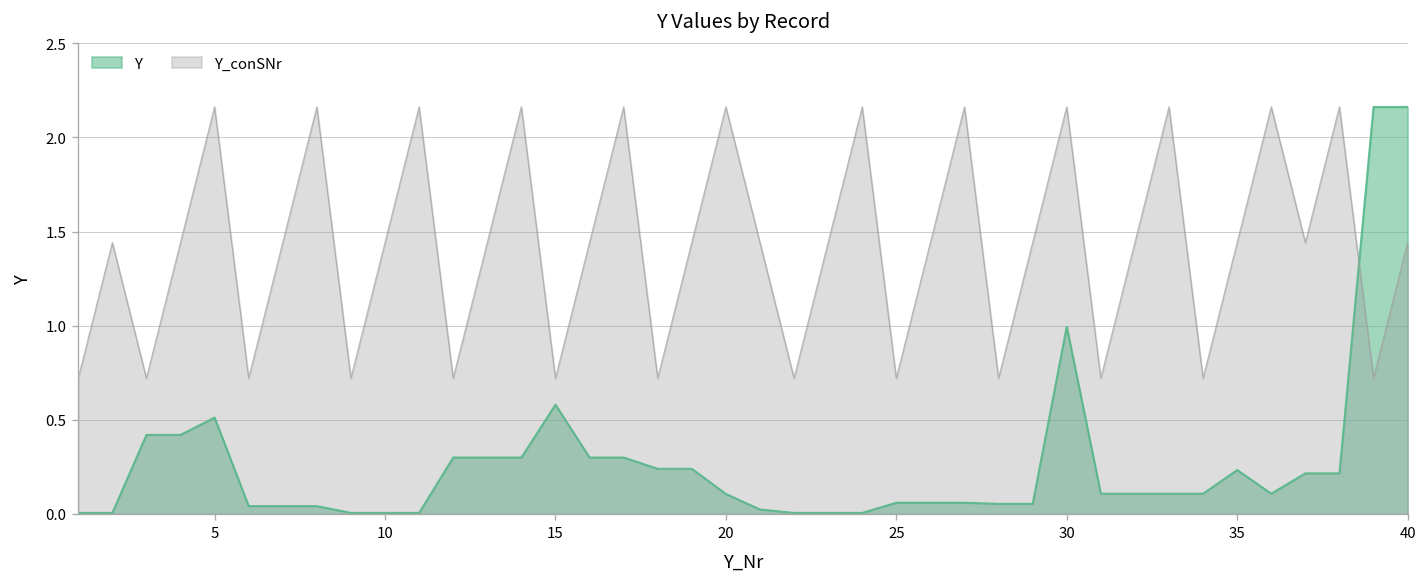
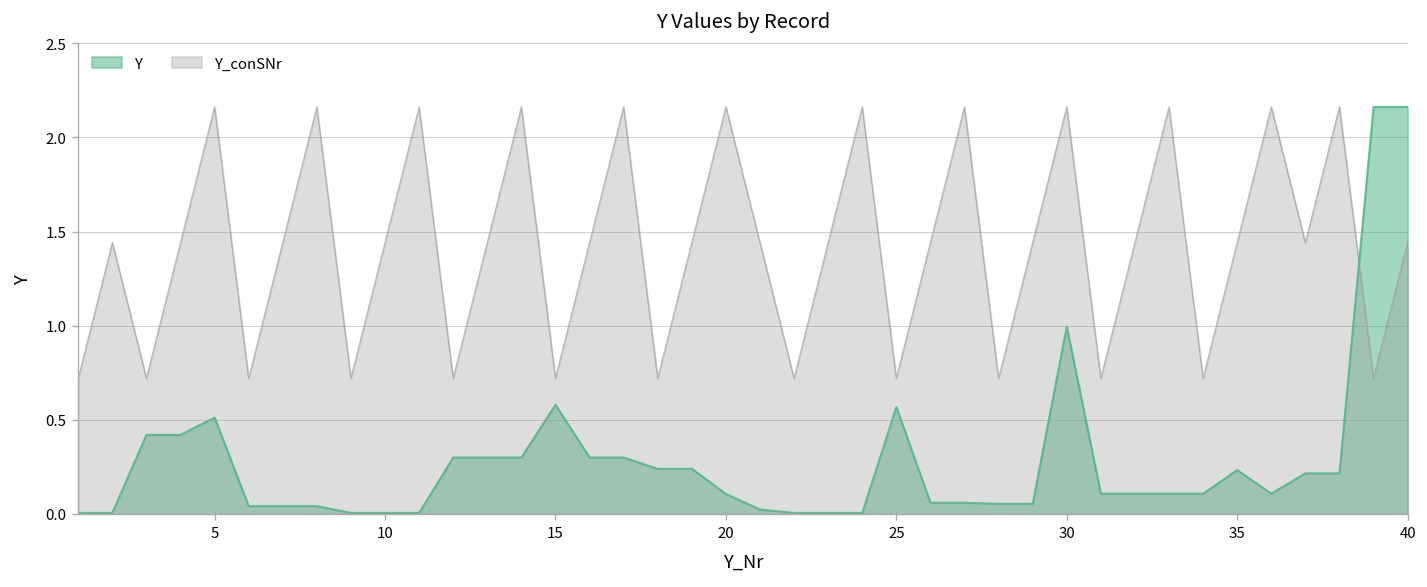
  {
    "Y": {
      "5": 0.51,
      "10": 0.01,
      "15": 0.58,
      "20": 0.11,
-     "25": 0.06,
+     "25": 0.57,
      "30": 1.00,
      "35": 0.23,
      "40": 2.16
    },
    "Y_conSNr": {
      "5": 2.16,
      "10": 1.44,
      "15": 0.72,
      "20": 2.16,
      "25": 0.72,
      "30": 2.16,
      "35": 1.44,
      "40": 1.44
    }
  }
